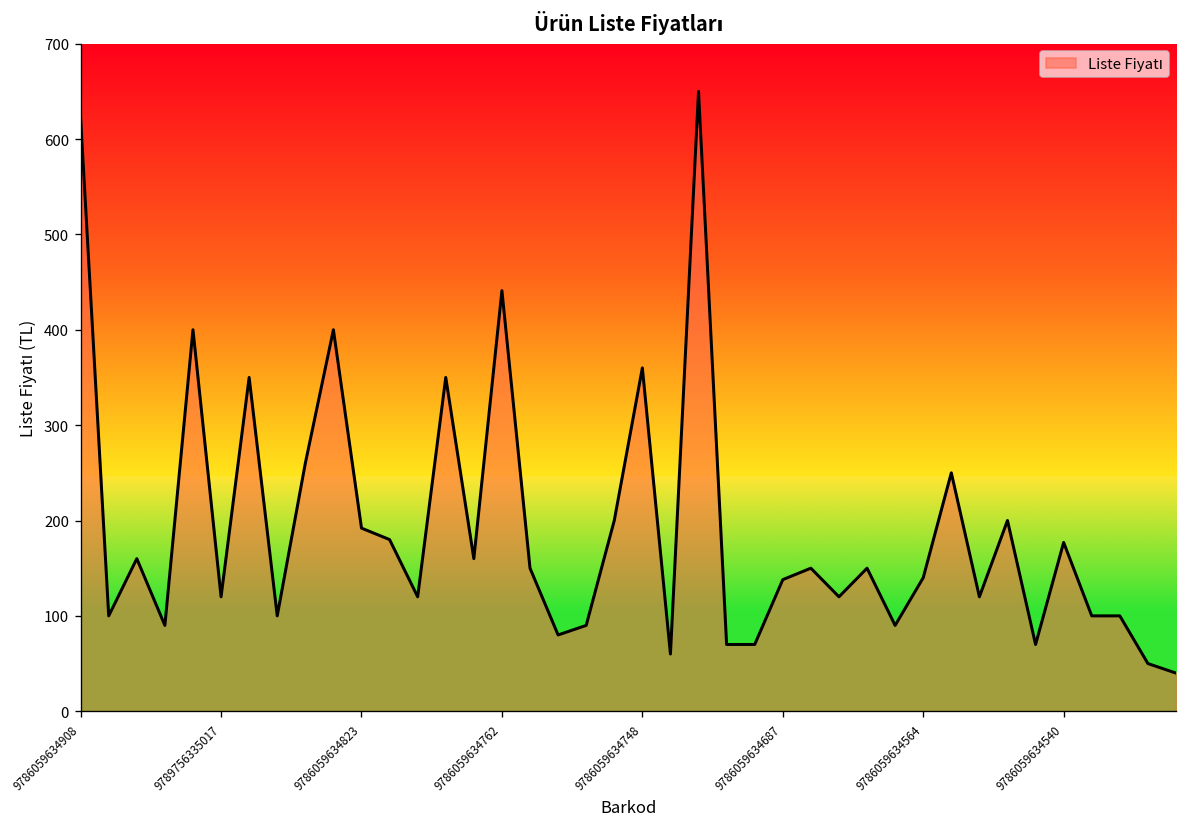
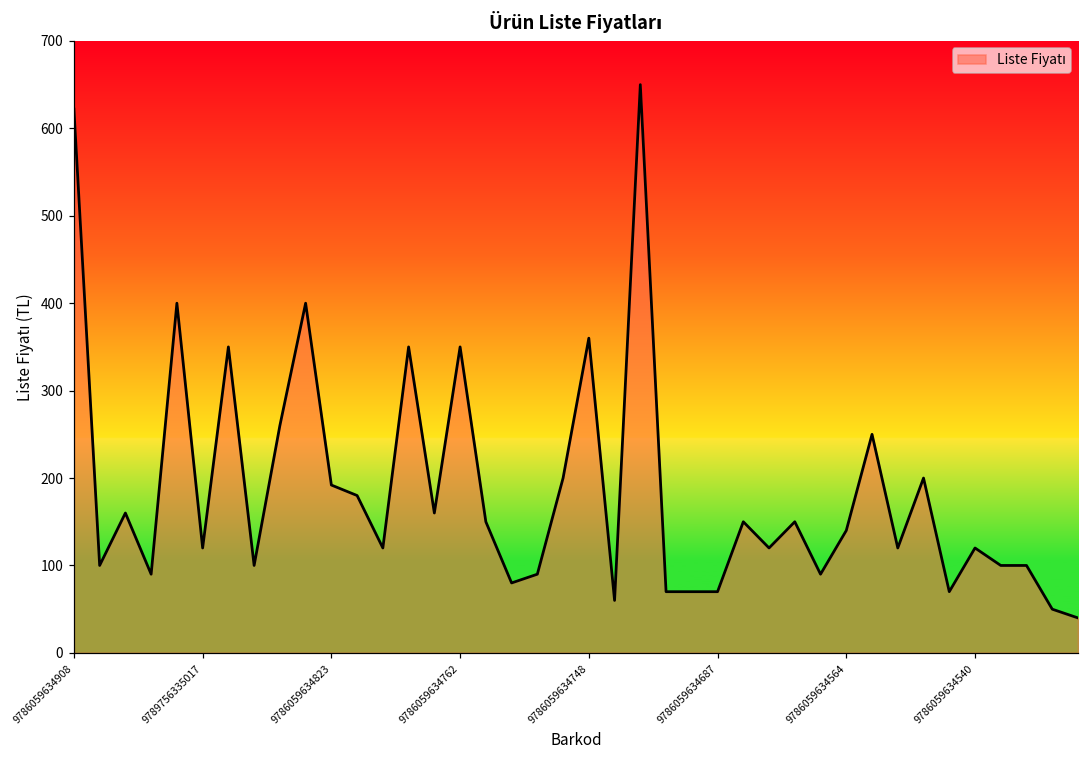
  {
    "9786059634908": 620,
    "9789756335017": 120,
    "9786059634823": 190,
-   "9786059634762": 440,
+   "9786059634762": 350,
    "9786059634748": 360,
-   "9786059634687": 140,
+   "9786059634687": 70,
    "9786059634564": 140,
-   "9786059634540": 180
+   "9786059634540": 120
  }
